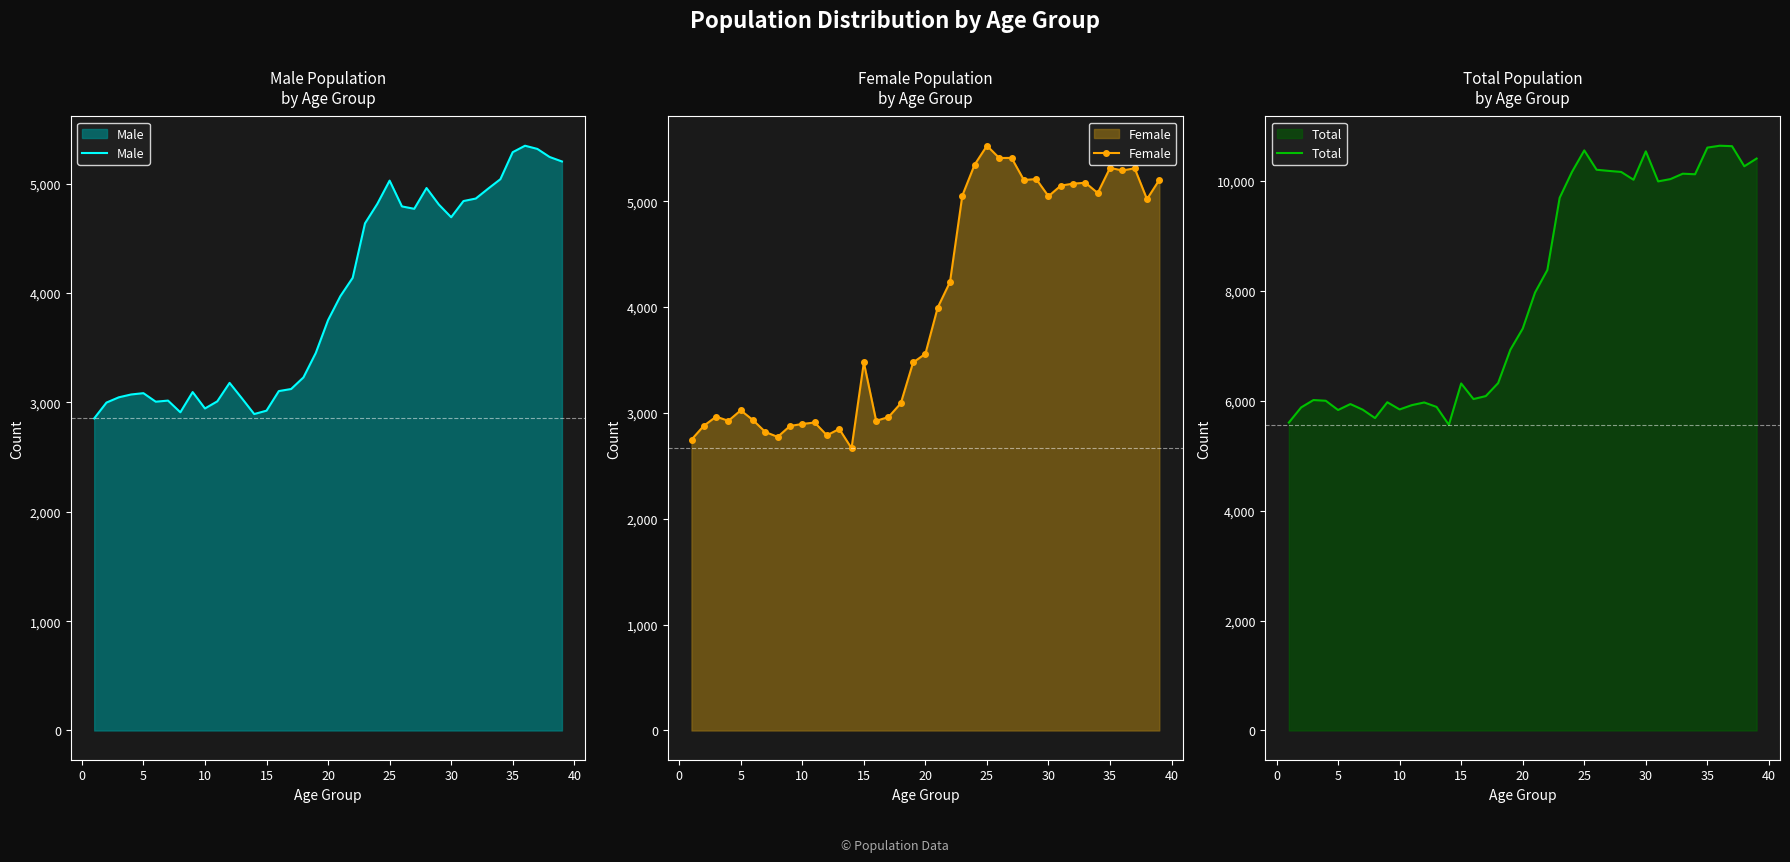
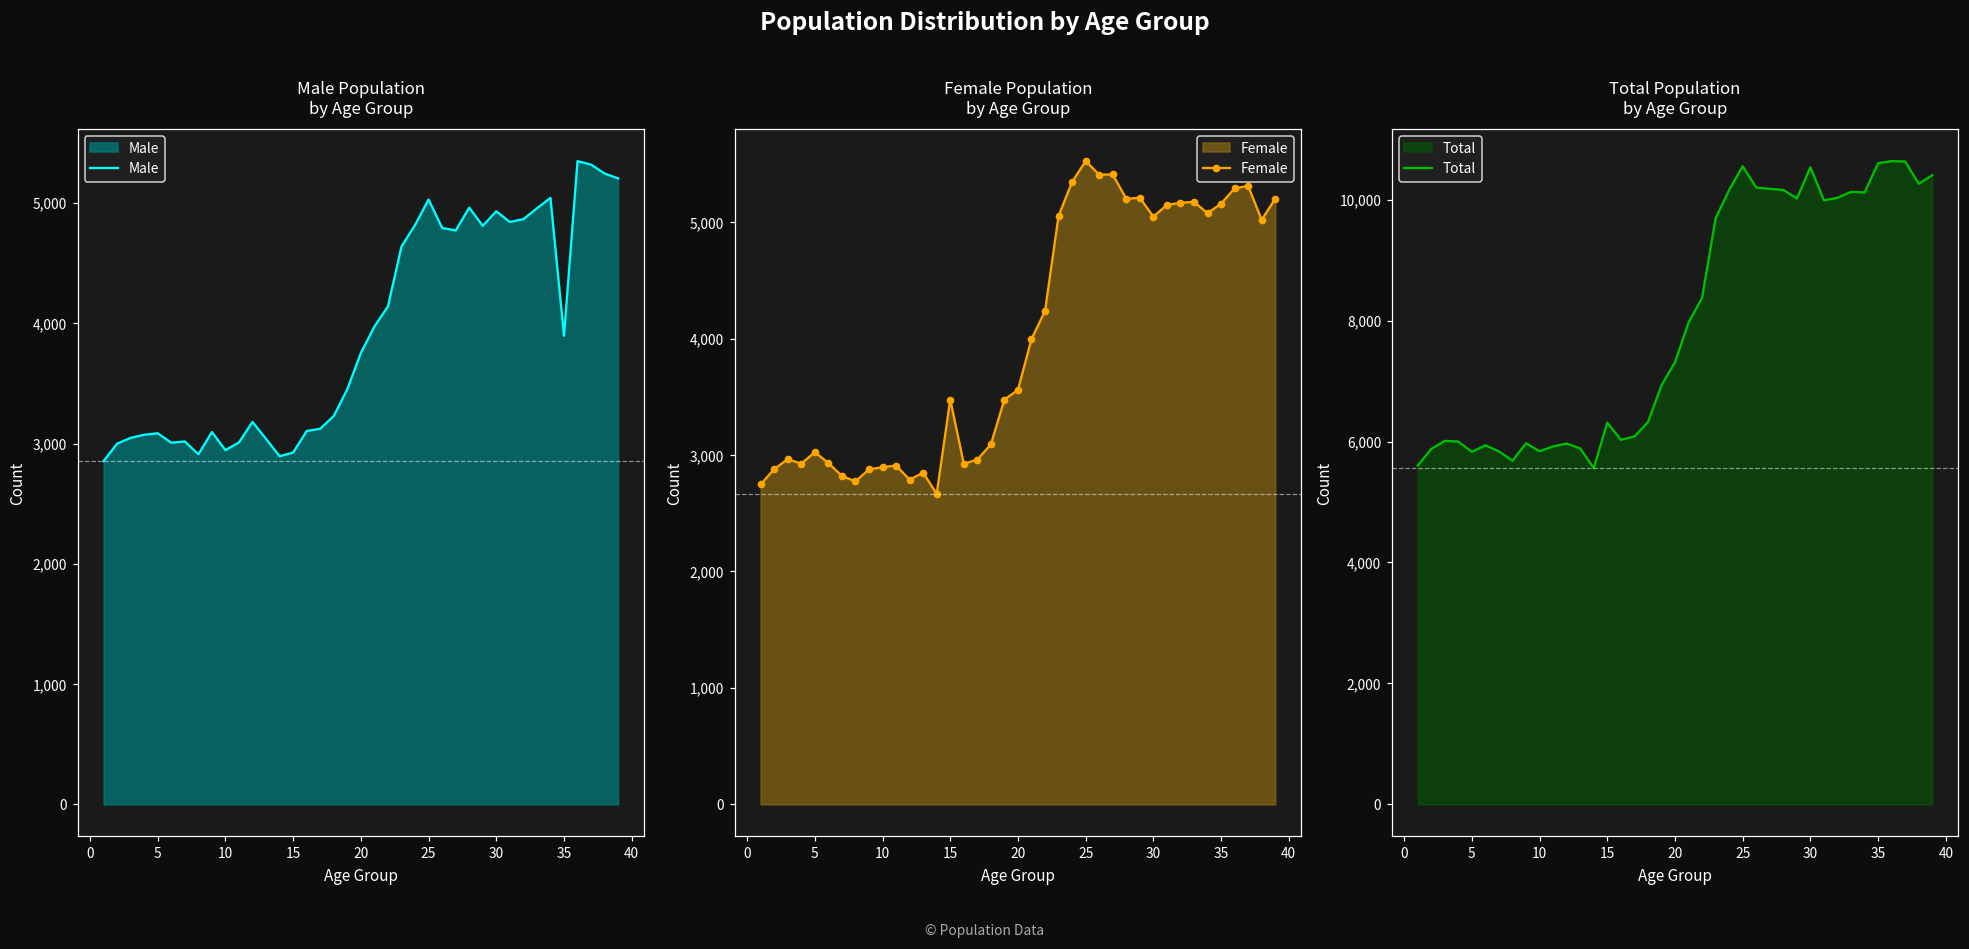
  {
    "Male Population by Age Group": {
      "5": "3,090",
      "10": "2,950",
      "15": "2,930",
      "20": "3,750",
      "25": "5,030",
-     "30": "4,690",
-     "35": "5,290"
+     "30": "4,930",
+     "35": "3,900"
    },
    "Female Population by Age Group": {
      "5": "3,030",
      "10": "2,900",
      "15": "3,480",
      "20": "3,560",
      "25": "5,530",
      "30": "5,050",
-     "35": "5,320"
+     "35": "5,160"
    },
    "Total Population by Age Group": {
      "5": "5,800",
      "10": "5,800",
      "15": "6,300",
      "20": "7,300",
      "25": "10,600",
      "30": "10,500",
      "35": "10,600"
    }
  }
